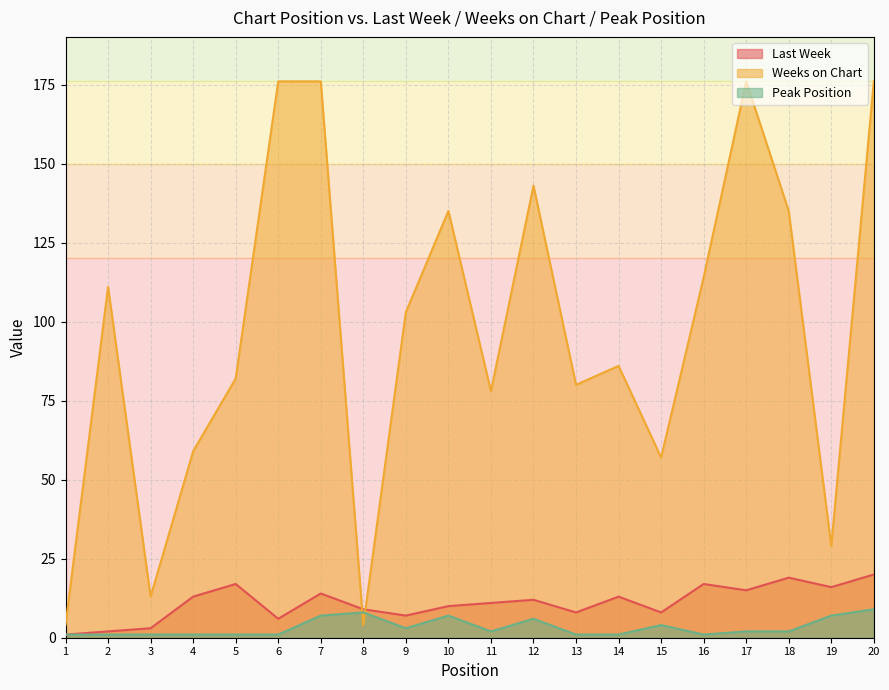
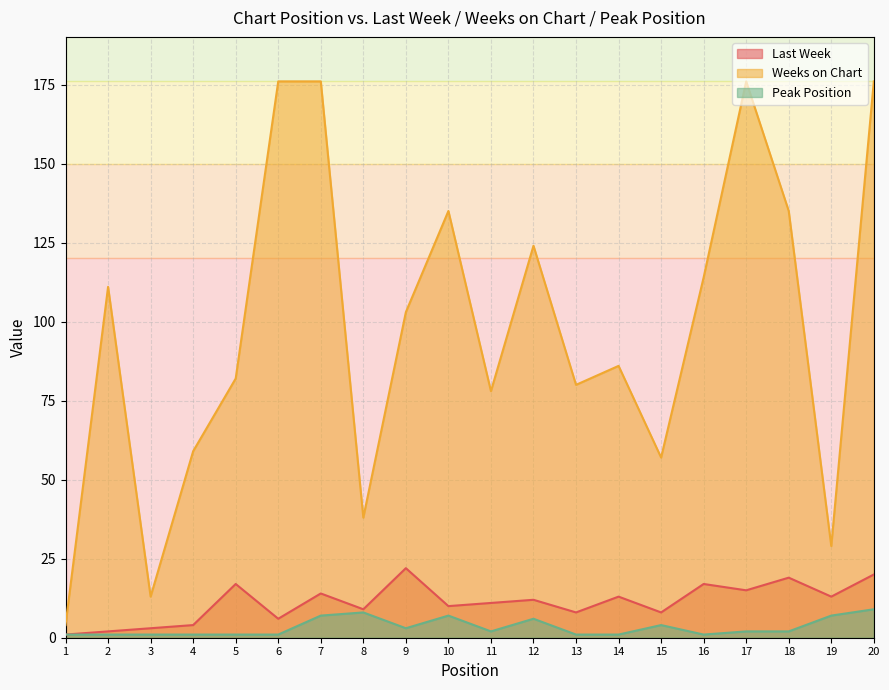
  {
    "Last Week": {
      "2": 2,
      "3": 3,
-     "4": 13,
+     "4": 4,
      "5": 17,
      "6": 6,
      "7": 14,
      "8": 9,
-     "9": 7,
+     "9": 22,
      "10": 10,
      "11": 11,
      "12": 12,
      "13": 8,
      "14": 13,
      "15": 8,
      "16": 17,
      "17": 15,
      "18": 19,
-     "19": 16,
+     "19": 13,
      "20": 20
    },
    "Weeks on Chart": {
      "1": 4,
      "2": 111,
      "3": 13,
      "4": 59,
      "5": 82,
      "6": 176,
      "7": 176,
-     "8": 4,
+     "8": 38,
      "9": 103,
      "10": 135,
      "11": 78,
-     "12": 143,
+     "12": 124,
      "13": 80,
      "14": 86,
      "15": 57,
      "16": 114,
      "18": 135,
      "19": 29,
      "20": 176
    },
    "Peak Position": {
      "2": 1,
      "3": 1,
      "4": 1,
      "5": 1,
      "6": 1,
      "7": 7,
      "8": 8,
      "9": 3,
      "10": 7,
      "11": 2,
      "12": 6,
      "13": 1,
      "14": 1,
      "15": 4,
      "16": 1,
      "17": 2,
      "18": 2,
      "19": 7,
      "20": 9
    }
  }
